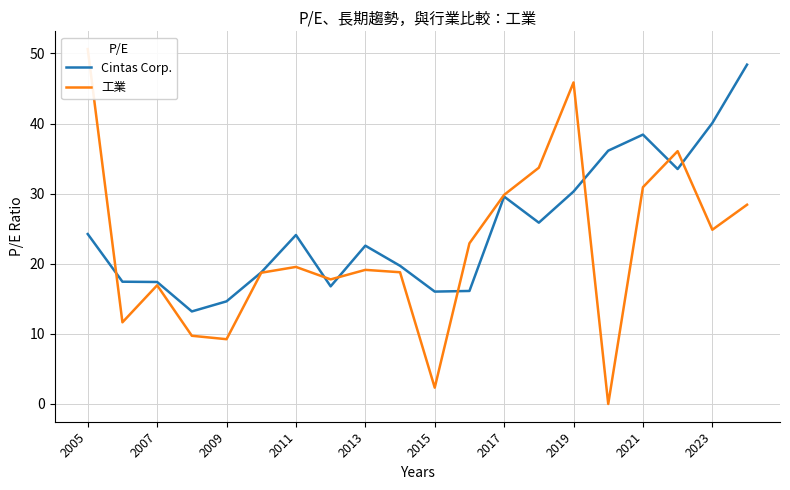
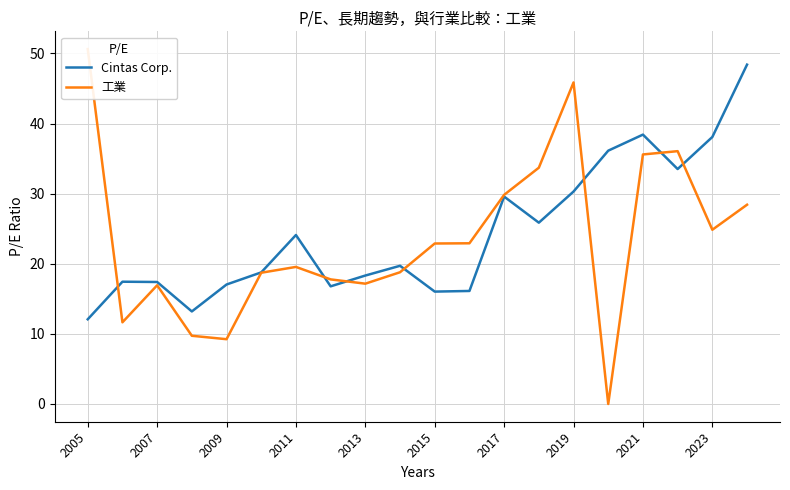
  {
    "Cintas Corp.": {
-     "2005": 24,
+     "2005": 12,
      "2007": 17,
-     "2009": 15,
+     "2009": 17,
      "2011": 24,
-     "2013": 23,
+     "2013": 18,
      "2015": 16,
      "2019": 30,
      "2021": 38,
-     "2023": 40
+     "2023": 38
    },
    "工業": {
      "2007": 17,
      "2009": 9,
      "2011": 20,
-     "2013": 19,
-     "2015": 2,
+     "2013": 17,
+     "2015": 23,
      "2019": 46,
-     "2021": 31,
+     "2021": 36,
      "2023": 25
    }
  }
